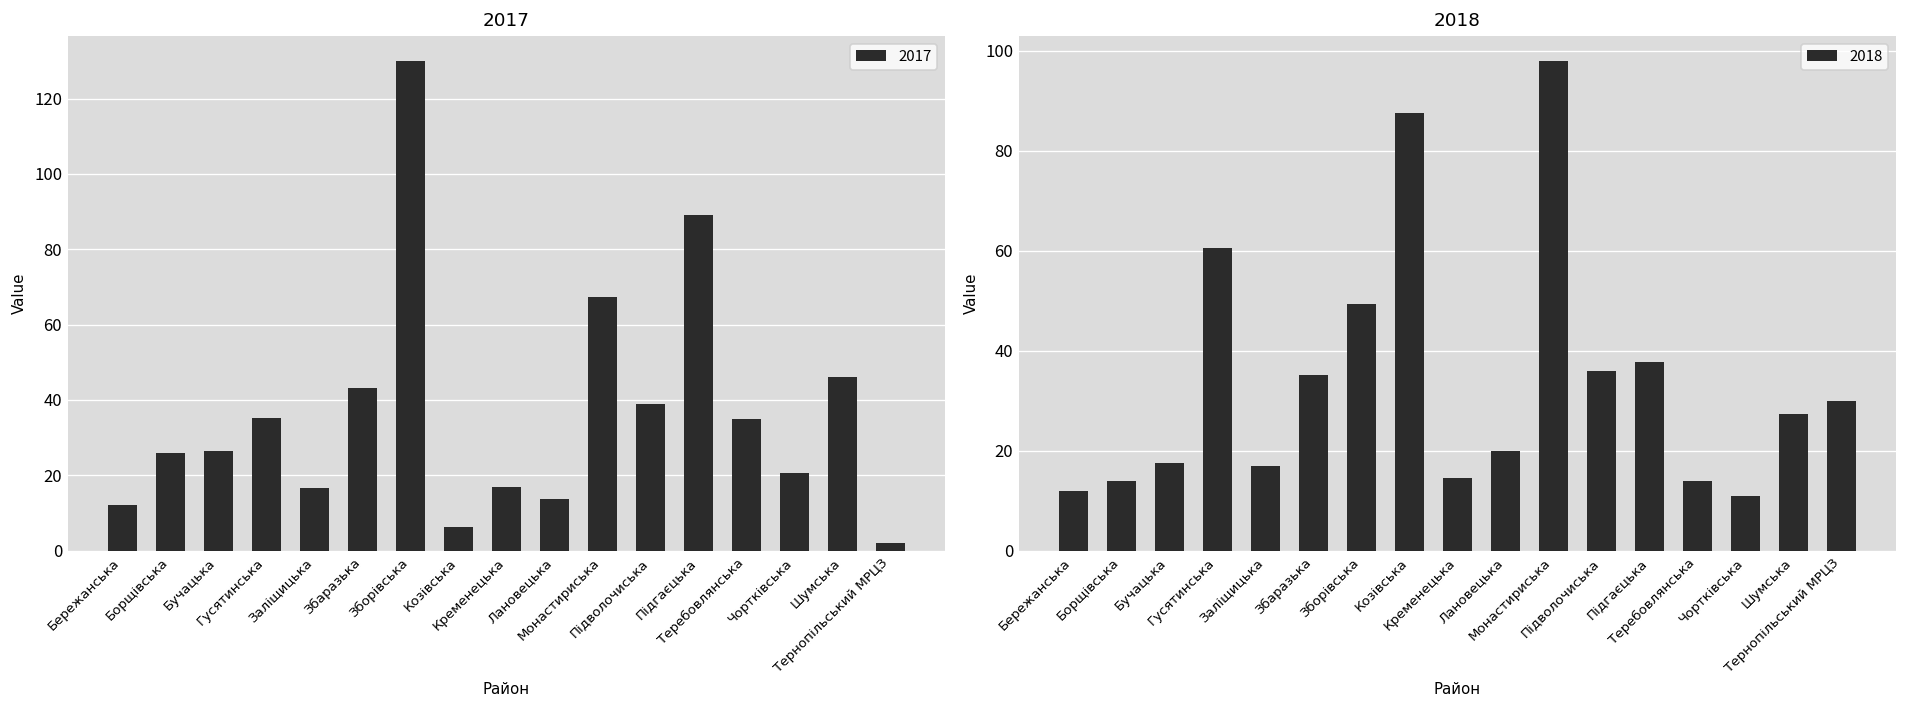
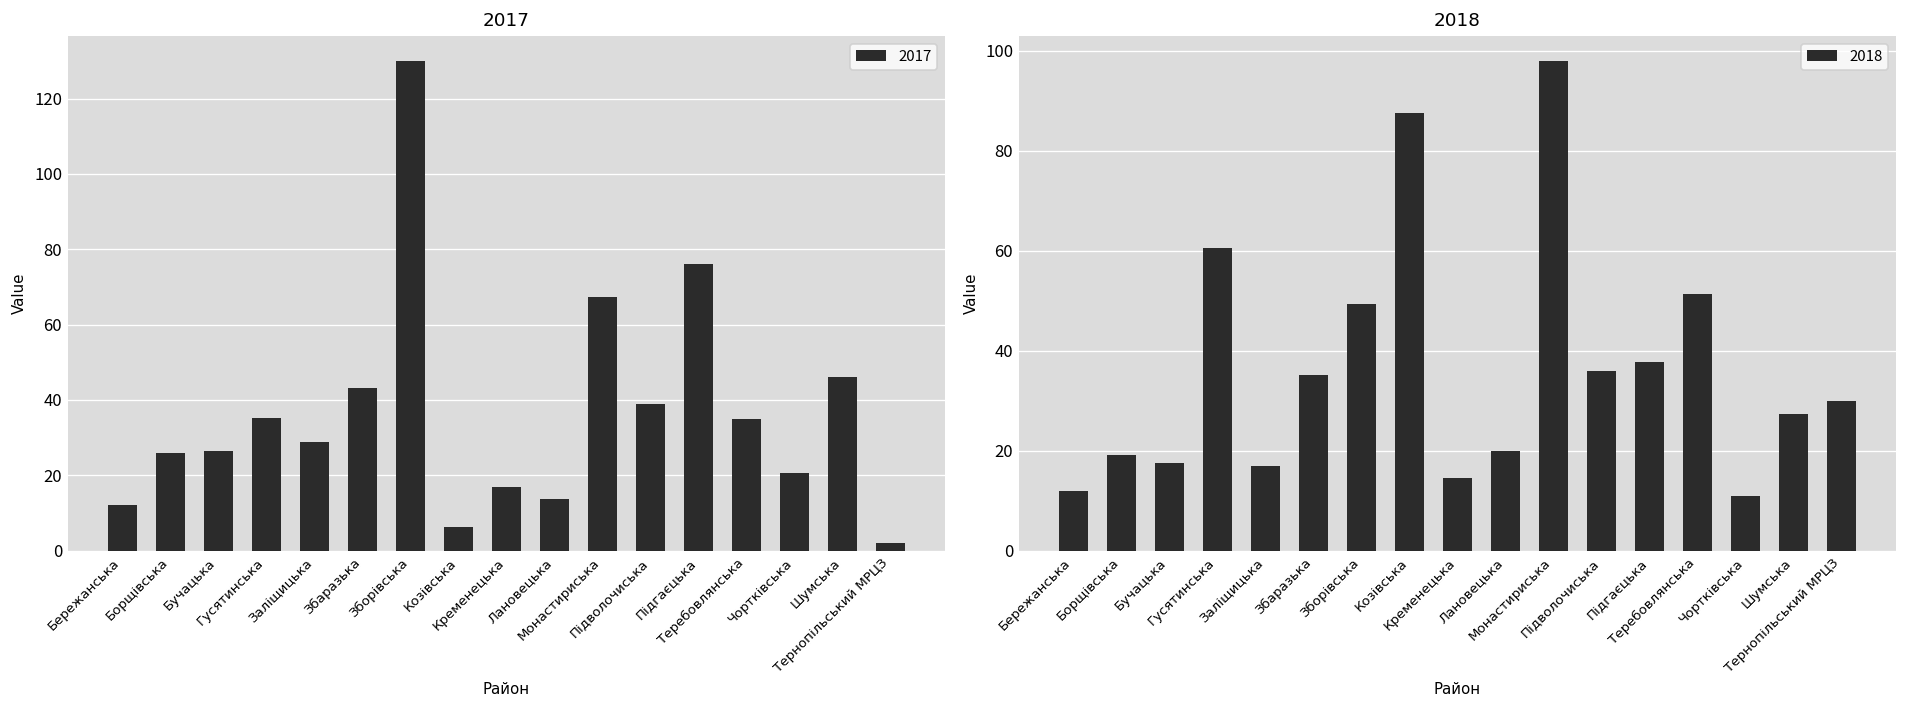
  {
    "2017": {
      "Бережанська": 12,
      "Борщівська": 26,
      "Бучацька": 26,
      "Гусятинська": 35,
-     "Заліщицька": 17,
+     "Заліщицька": 29,
      "Збаразька": 43,
      "Зборівська": 130,
      "Козівська": 6,
      "Кременецька": 17,
      "Лановецька": 14,
      "Монастириська": 67,
      "Підволочиська": 39,
-     "Підгаєцька": 89,
+     "Підгаєцька": 76,
      "Теребовлянська": 35,
      "Чортківська": 21,
      "Шумська": 46,
      "Тернопільський МРЦЗ": 2
    },
    "2018": {
      "Бережанська": 12,
-     "Борщівська": 14,
+     "Борщівська": 19,
      "Бучацька": 18,
      "Гусятинська": 61,
      "Заліщицька": 17,
      "Збаразька": 35,
      "Зборівська": 49,
      "Козівська": 88,
      "Кременецька": 15,
      "Лановецька": 20,
      "Монастириська": 98,
      "Підволочиська": 36,
      "Підгаєцька": 38,
-     "Теребовлянська": 14,
+     "Теребовлянська": 51,
      "Чортківська": 11,
      "Шумська": 27,
      "Тернопільський МРЦЗ": 30
    }
  }
